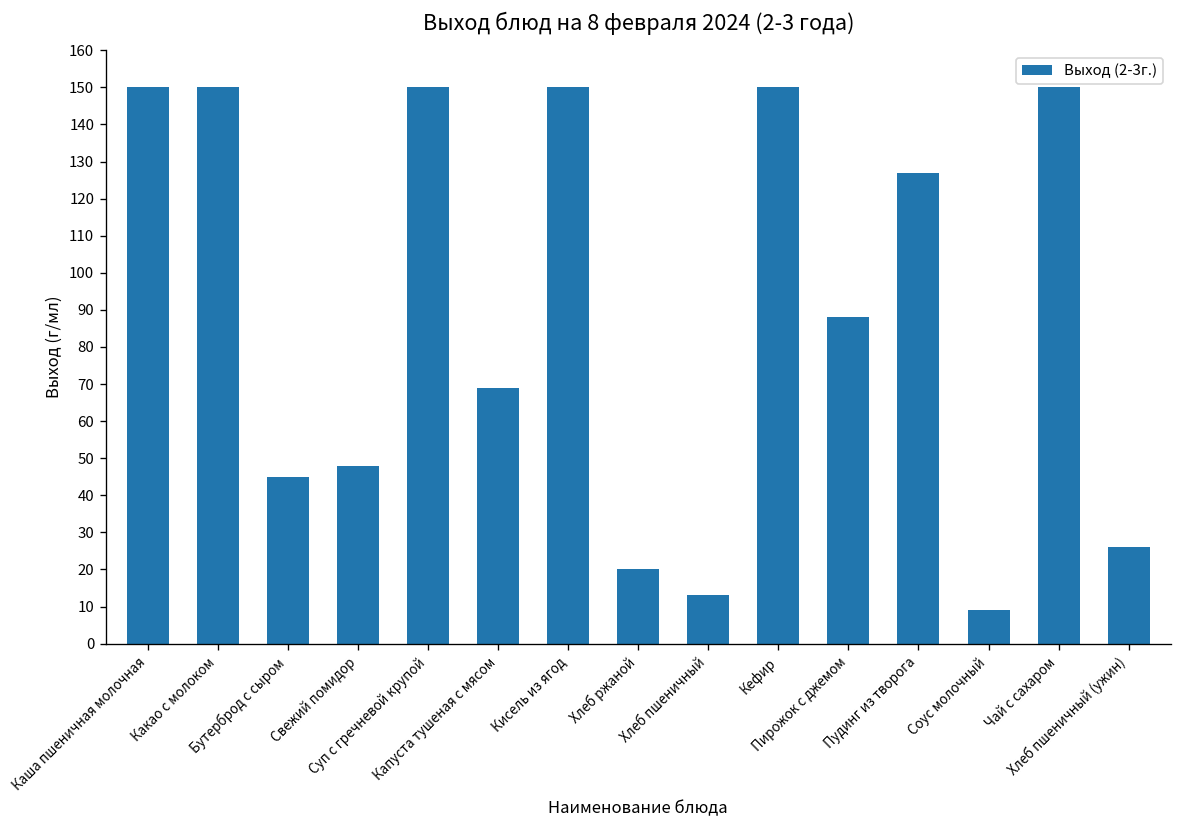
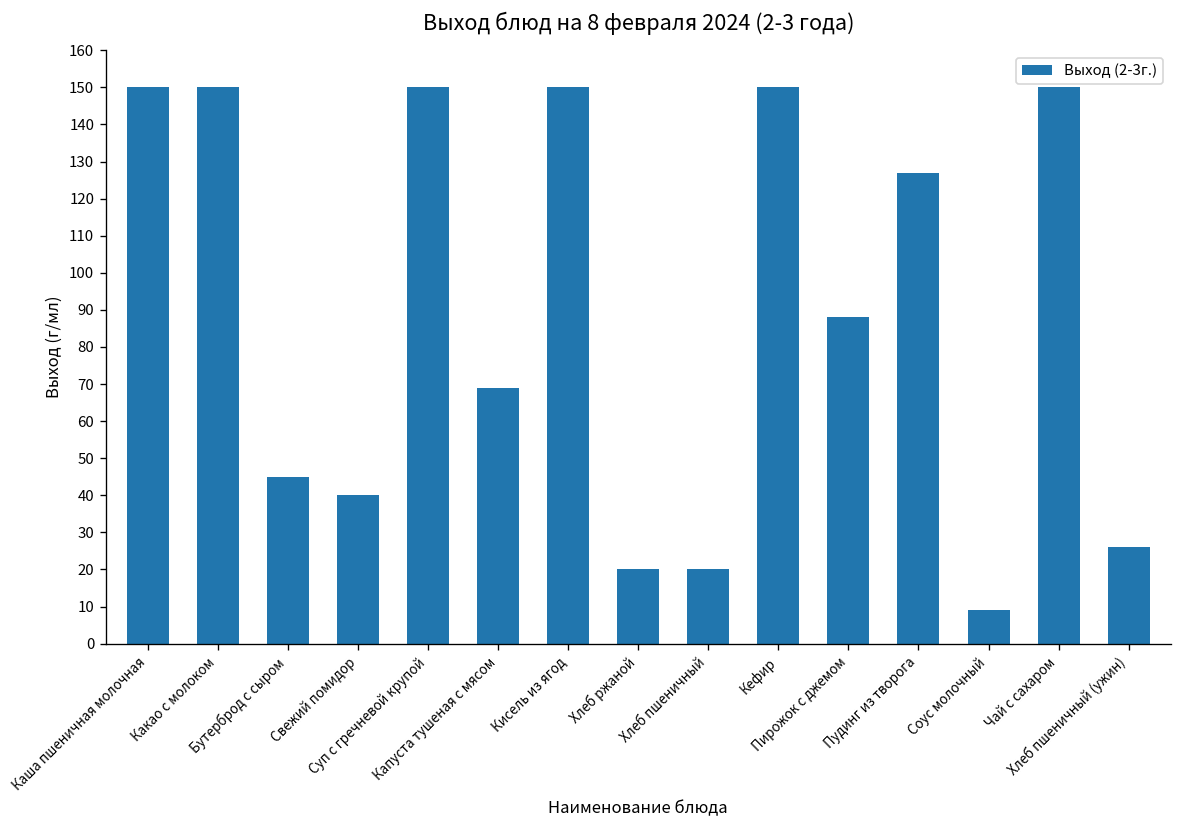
  {
    "Каша пшеничная молочная": 150,
    "Какао с молоком": 150,
    "Бутерброд с сыром": 45,
-   "Свежий помидор": 48,
+   "Свежий помидор": 40,
    "Суп с гречневой крупой": 150,
    "Капуста тушеная с мясом": 69,
    "Кисель из ягод": 150,
    "Хлеб ржаной": 20,
-   "Хлеб пшеничный": 13,
+   "Хлеб пшеничный": 20,
    "Кефир": 150,
    "Пирожок с джемом": 88,
    "Пудинг из творога": 127,
    "Соус молочный": 9,
    "Чай с сахаром": 150,
    "Хлеб пшеничный (ужин)": 26
  }
